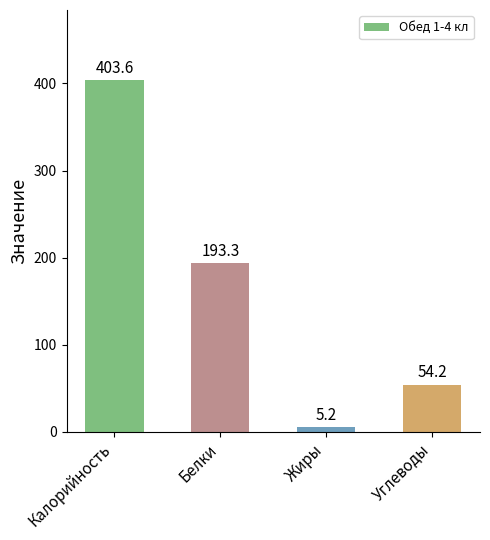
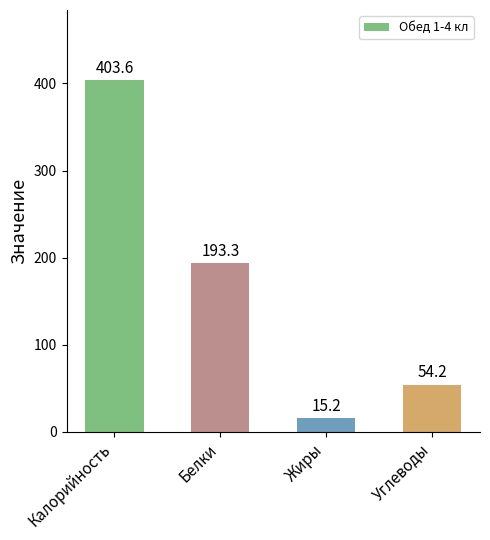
  {
    "Калорийность": 403.6,
    "Белки": 193.3,
-   "Жиры": 5.2,
+   "Жиры": 15.2,
    "Углеводы": 54.2
  }
